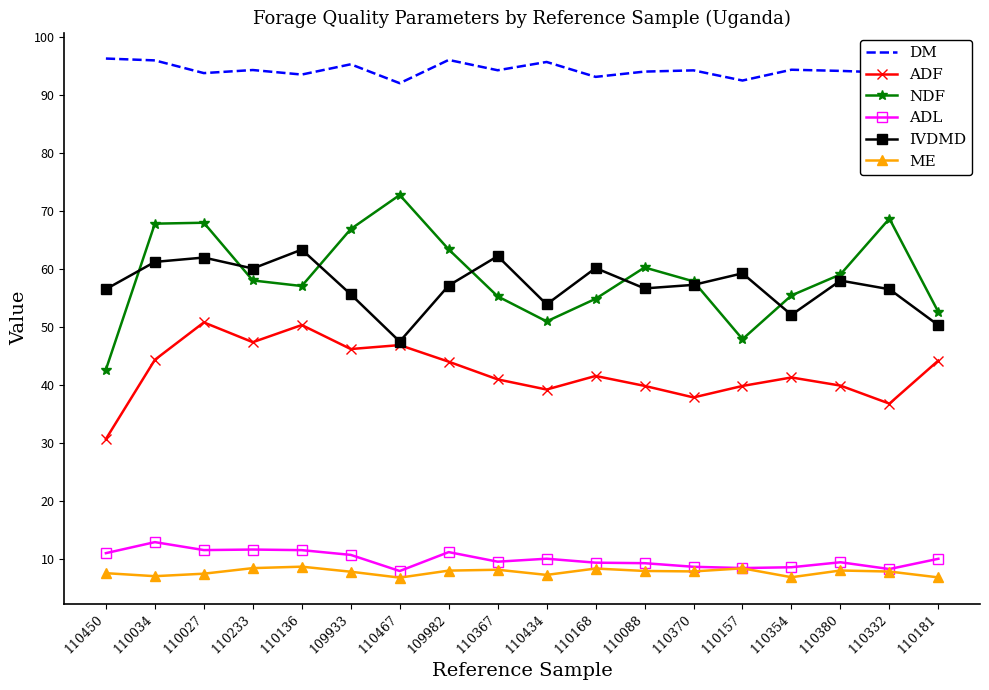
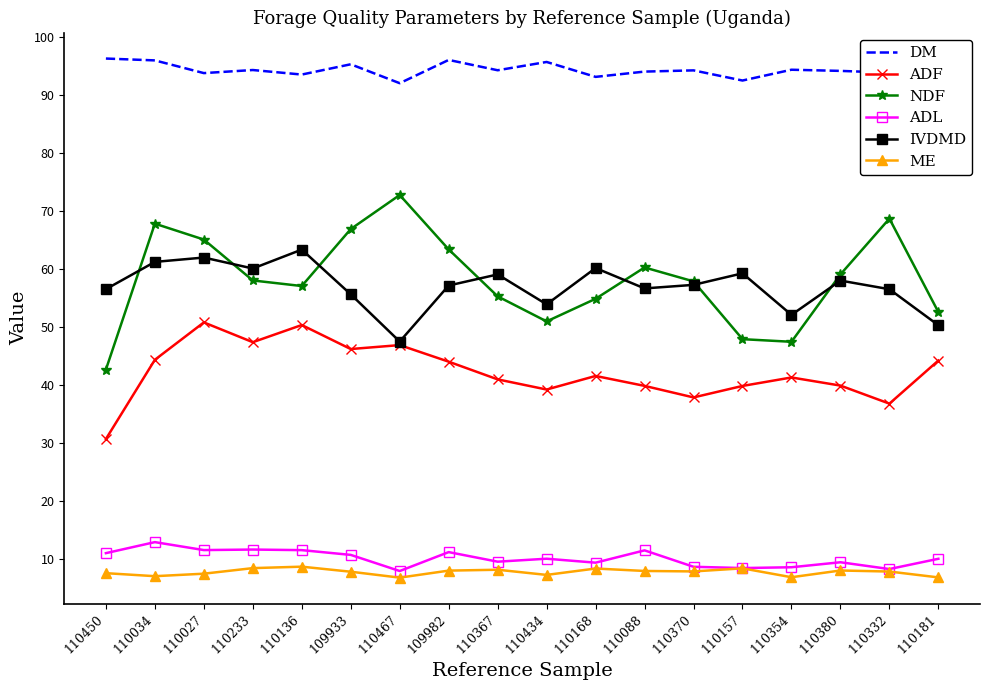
  {
    "DM": {
      "110450": 96,
      "110034": 96,
      "110027": 94,
      "110233": 94,
      "110136": 93,
      "109933": 95,
      "110467": 92,
      "109982": 96,
      "110367": 94,
      "110434": 96,
      "110168": 93,
      "110088": 94,
      "110370": 94,
      "110157": 92,
      "110354": 94,
      "110380": 94
    },
    "ADF": {
      "110450": 31,
      "110034": 44,
      "110027": 51,
      "110233": 47,
      "110136": 50,
      "109933": 46,
      "110467": 47,
      "109982": 44,
      "110367": 41,
      "110434": 39,
      "110168": 42,
      "110088": 40,
      "110370": 38,
      "110157": 40,
      "110354": 41,
      "110380": 40,
      "110332": 37,
      "110181": 44
    },
    "NDF": {
      "110450": 43,
      "110034": 68,
-     "110027": 68,
+     "110027": 65,
      "110233": 58,
      "110136": 57,
      "109933": 67,
      "110467": 73,
      "109982": 63,
      "110367": 55,
      "110434": 51,
      "110168": 55,
      "110088": 60,
      "110370": 58,
      "110157": 48,
-     "110354": 55,
+     "110354": 47,
      "110380": 59,
      "110332": 69,
      "110181": 53
    },
    "ADL": {
      "110450": 11,
      "110034": 13,
      "110027": 12,
      "110233": 12,
      "110136": 11,
      "109933": 11,
      "110467": 8,
      "109982": 11,
      "110367": 10,
      "110434": 10,
      "110168": 9,
-     "110088": 9,
+     "110088": 11,
      "110370": 9,
      "110354": 9,
      "110380": 9,
      "110181": 10
    },
    "IVDMD": {
      "110450": 56,
      "110034": 61,
      "110027": 62,
      "110233": 60,
      "110136": 63,
      "109933": 56,
      "110467": 47,
      "109982": 57,
-     "110367": 62,
+     "110367": 59,
      "110434": 54,
      "110168": 60,
      "110088": 57,
      "110370": 57,
      "110157": 59,
      "110354": 52,
      "110380": 58,
      "110332": 56,
      "110181": 50
    },
    "ME": {
      "110450": 8,
      "110034": 7,
      "110027": 7,
      "110233": 8,
      "110136": 9,
      "109933": 8,
      "110467": 7,
      "109982": 8,
      "110367": 8,
      "110434": 7,
      "110168": 8,
      "110088": 8,
      "110370": 8,
      "110354": 7,
      "110380": 8,
      "110181": 7
    }
  }
